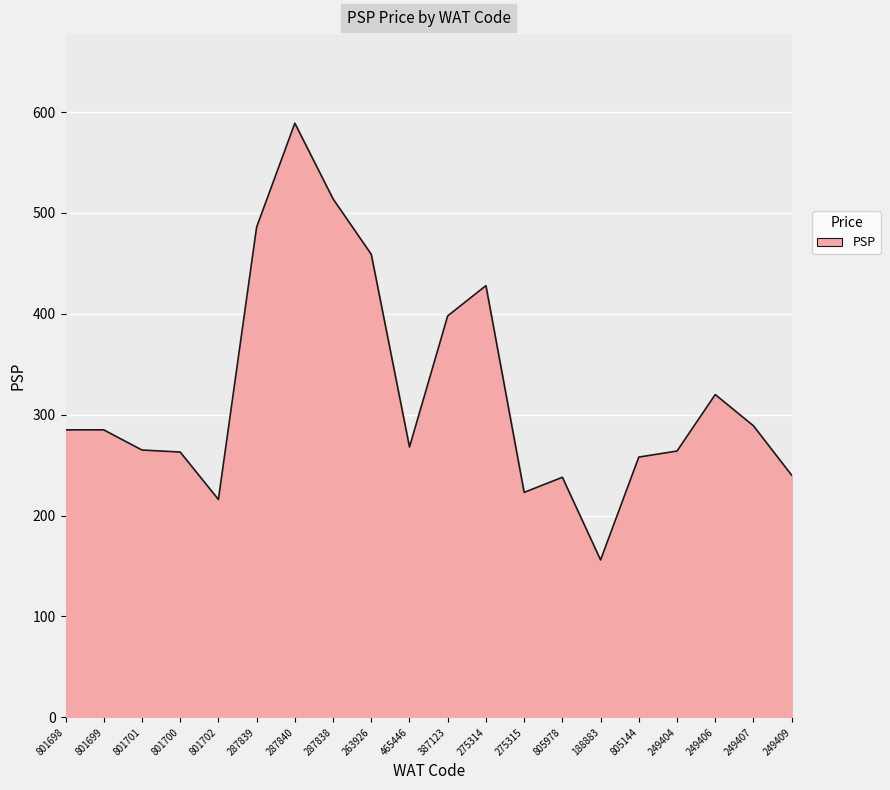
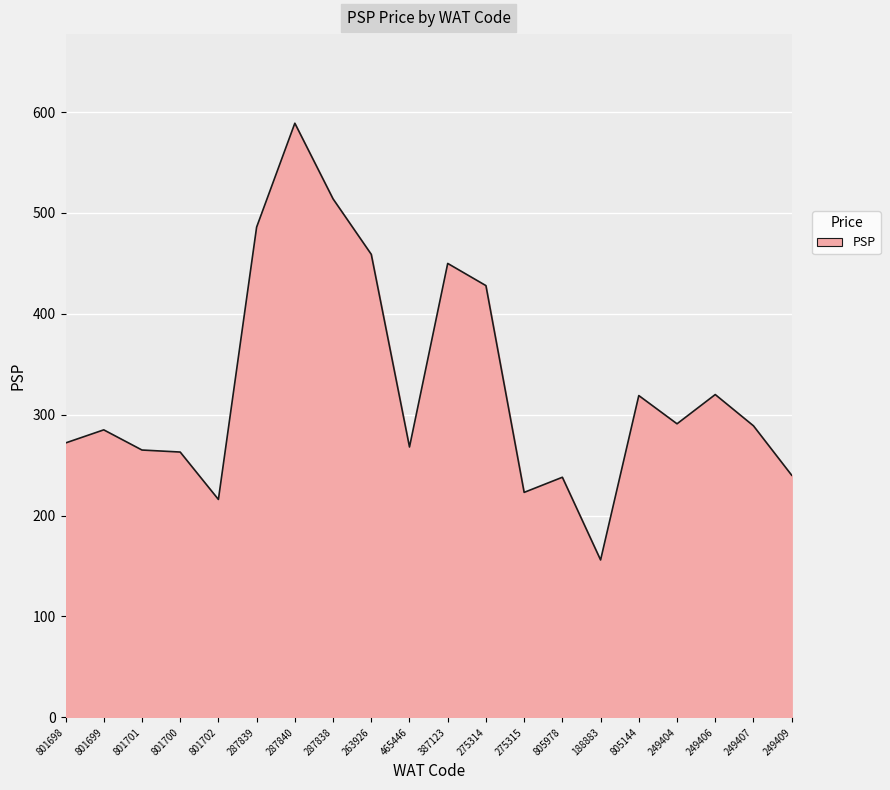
  {
-   "801698": 285,
+   "801698": 272,
    "801699": 285,
    "801701": 265,
    "801700": 263,
    "801702": 216,
    "287839": 486,
    "287840": 589,
    "287838": 514,
    "263926": 459,
    "465446": 268,
-   "387123": 398,
+   "387123": 450,
    "275314": 428,
    "275315": 223,
    "805978": 238,
    "188883": 156,
-   "805144": 258,
-   "249404": 264,
+   "805144": 319,
+   "249404": 291,
    "249406": 320,
    "249407": 289,
    "249409": 240
  }
